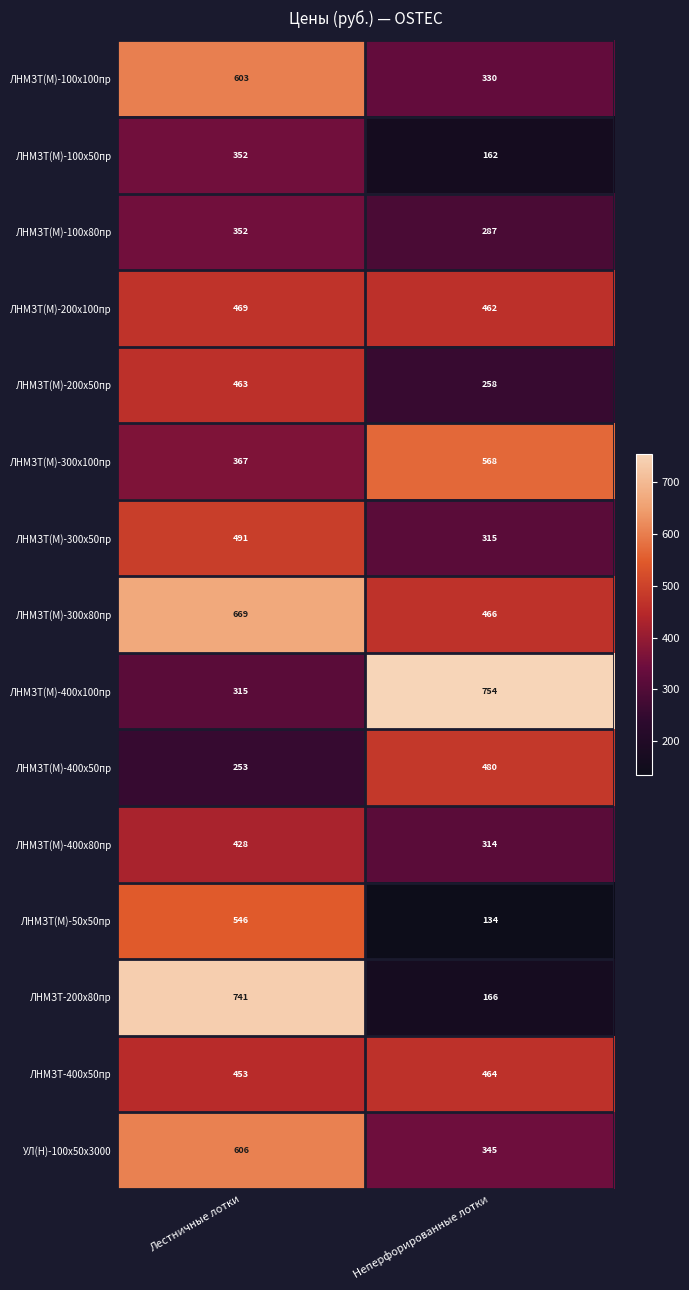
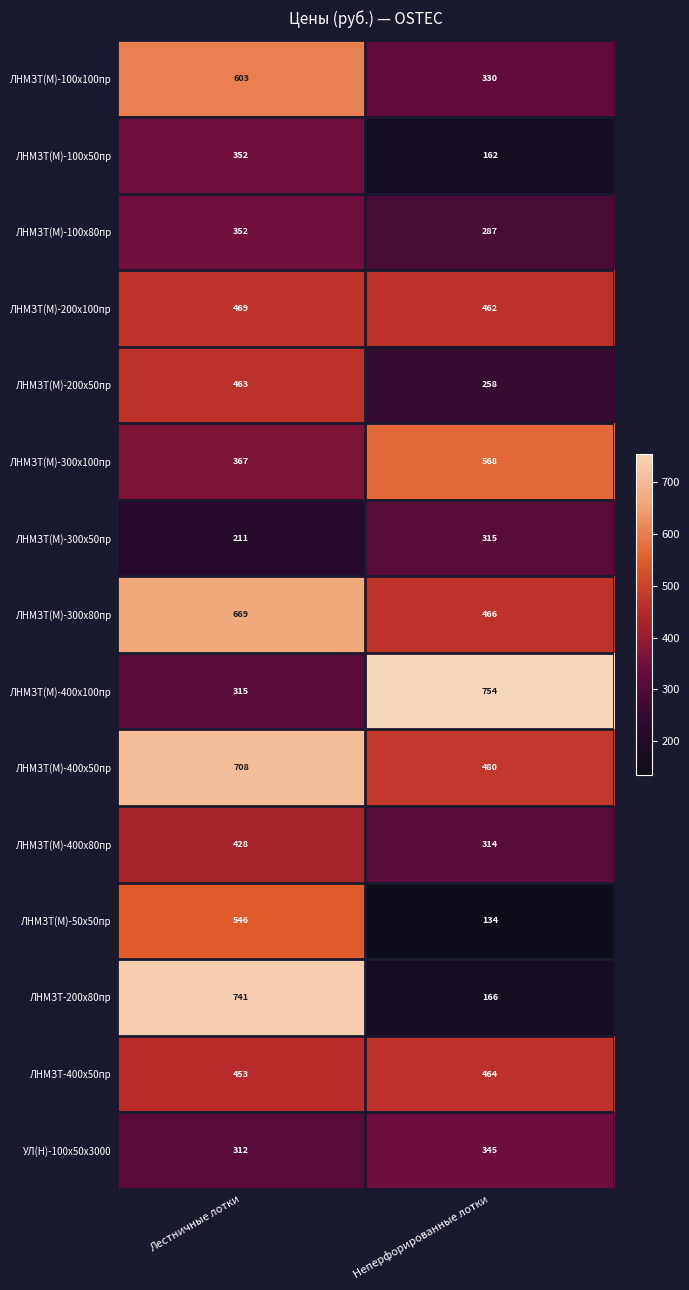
  {
    "ЛНМЗТ(М)-100х100пр": {
      "Лестничные лотки": 603,
      "Неперфорированные лотки": 330
    },
    "ЛНМЗТ(М)-100х50пр": {
      "Лестничные лотки": 352,
      "Неперфорированные лотки": 162
    },
    "ЛНМЗТ(М)-100х80пр": {
      "Лестничные лотки": 352,
      "Неперфорированные лотки": 287
    },
    "ЛНМЗТ(М)-200х100пр": {
      "Лестничные лотки": 469,
      "Неперфорированные лотки": 462
    },
    "ЛНМЗТ(М)-200х50пр": {
      "Лестничные лотки": 463,
      "Неперфорированные лотки": 258
    },
    "ЛНМЗТ(М)-300х100пр": {
      "Лестничные лотки": 367,
      "Неперфорированные лотки": 568
    },
    "ЛНМЗТ(М)-300х50пр": {
-     "Лестничные лотки": 491,
+     "Лестничные лотки": 211,
      "Неперфорированные лотки": 315
    },
    "ЛНМЗТ(М)-300х80пр": {
      "Лестничные лотки": 669,
      "Неперфорированные лотки": 466
    },
    "ЛНМЗТ(М)-400х100пр": {
      "Лестничные лотки": 315,
      "Неперфорированные лотки": 754
    },
    "ЛНМЗТ(М)-400х50пр": {
-     "Лестничные лотки": 253,
+     "Лестничные лотки": 708,
      "Неперфорированные лотки": 480
    },
    "ЛНМЗТ(М)-400х80пр": {
      "Лестничные лотки": 428,
      "Неперфорированные лотки": 314
    },
    "ЛНМЗТ(М)-50х50пр": {
      "Лестничные лотки": 546,
      "Неперфорированные лотки": 134
    },
    "ЛНМЗТ-200х80пр": {
      "Лестничные лотки": 741,
      "Неперфорированные лотки": 166
    },
    "ЛНМЗТ-400х50пр": {
      "Лестничные лотки": 453,
      "Неперфорированные лотки": 464
    },
    "УЛ(Н)-100х50х3000": {
-     "Лестничные лотки": 606,
+     "Лестничные лотки": 312,
      "Неперфорированные лотки": 345
    }
  }
